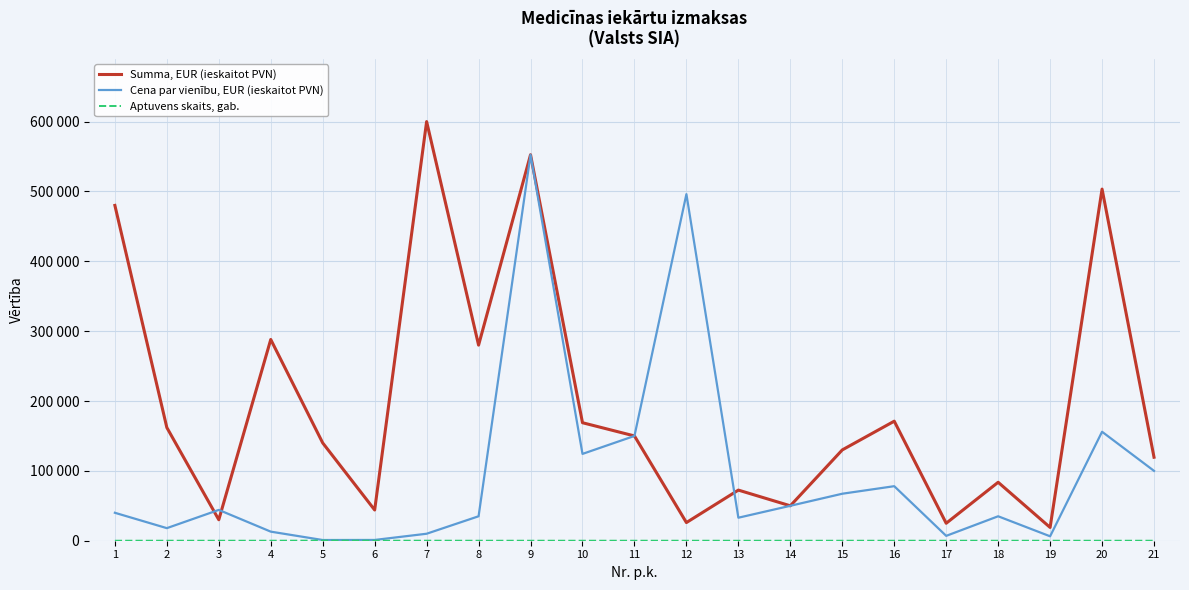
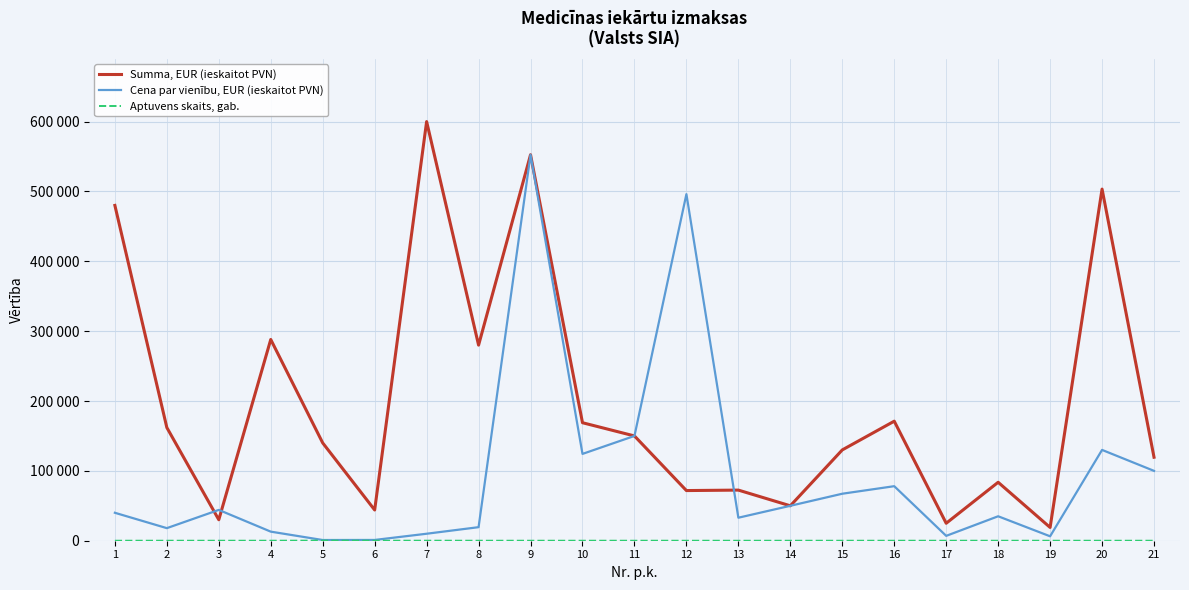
  {
    "Summa, EUR (ieskaitot PVN)": {
      "1": 480000,
      "2": 160000,
      "3": 30000,
      "4": 290000,
      "5": 140000,
      "6": 40000,
      "7": 600000,
      "8": 280000,
      "10": 170000,
-     "12": 30000,
+     "12": 70000,
      "13": 70000,
      "15": 130000,
      "16": 170000,
      "17": 30000,
      "18": 80000,
      "19": 20000,
      "20": 500000,
      "21": 120000
    },
    "Cena par vienību, EUR (ieskaitot PVN)": {
      "1": 40000,
      "2": 20000,
      "3": 40000,
      "4": 10000,
      "7": 10000,
-     "8": 40000,
+     "8": 20000,
      "10": 120000,
      "12": 500000,
      "13": 30000,
      "15": 70000,
      "16": 80000,
      "17": 10000,
      "18": 40000,
      "19": 10000,
-     "20": 160000,
+     "20": 130000,
      "21": 100000
    },
    "Aptuvens skaits, gab.": {
      "1": 0,
      "2": 0,
      "3": 0,
      "4": 0,
      "7": 0,
      "8": 0,
      "9": 0,
      "10": 0,
      "11": 0,
      "12": 0,
      "13": 0,
      "14": 0,
      "15": 0,
      "16": 0,
      "17": 0,
      "18": 0,
      "19": 0,
      "20": 0,
      "21": 0
    }
  }
